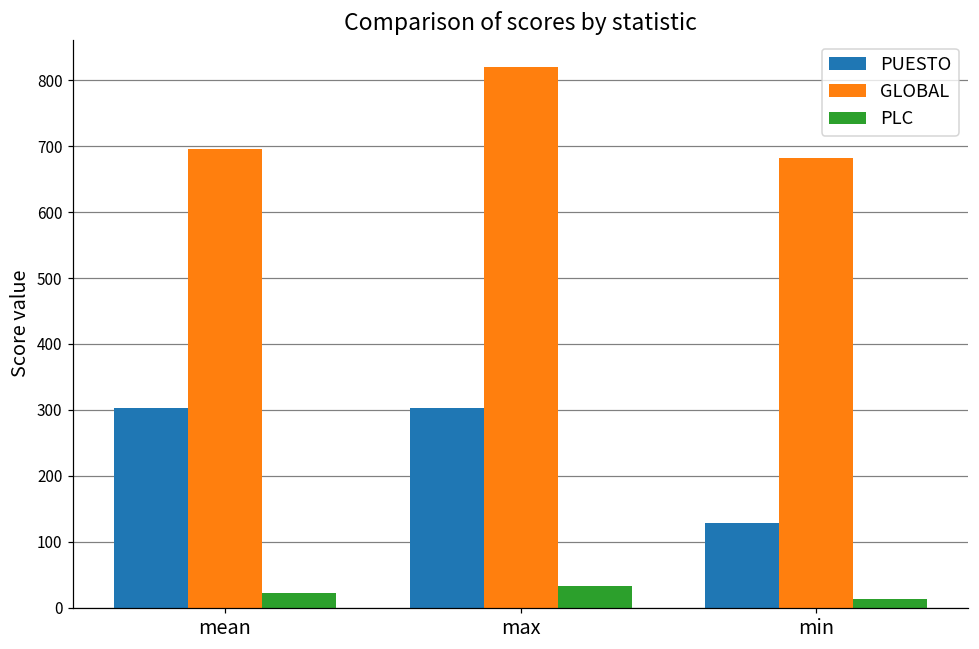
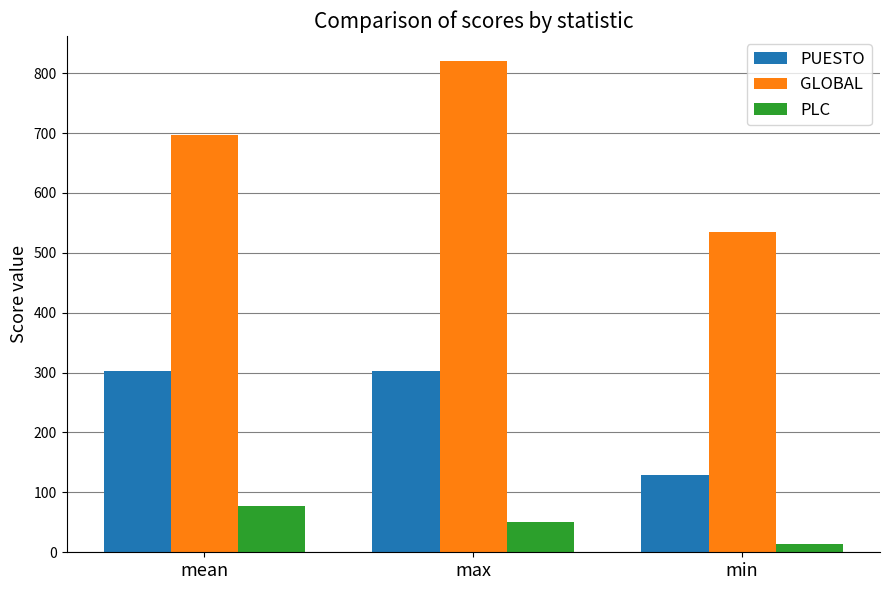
  {
    "PUESTO": {
      "mean": 300,
      "max": 300,
      "min": 130
    },
    "GLOBAL": {
      "mean": 700,
      "max": 820,
-     "min": 680
+     "min": 530
    },
    "PLC": {
-     "mean": 20,
-     "max": 30,
+     "mean": 80,
+     "max": 50,
      "min": 10
    }
  }
